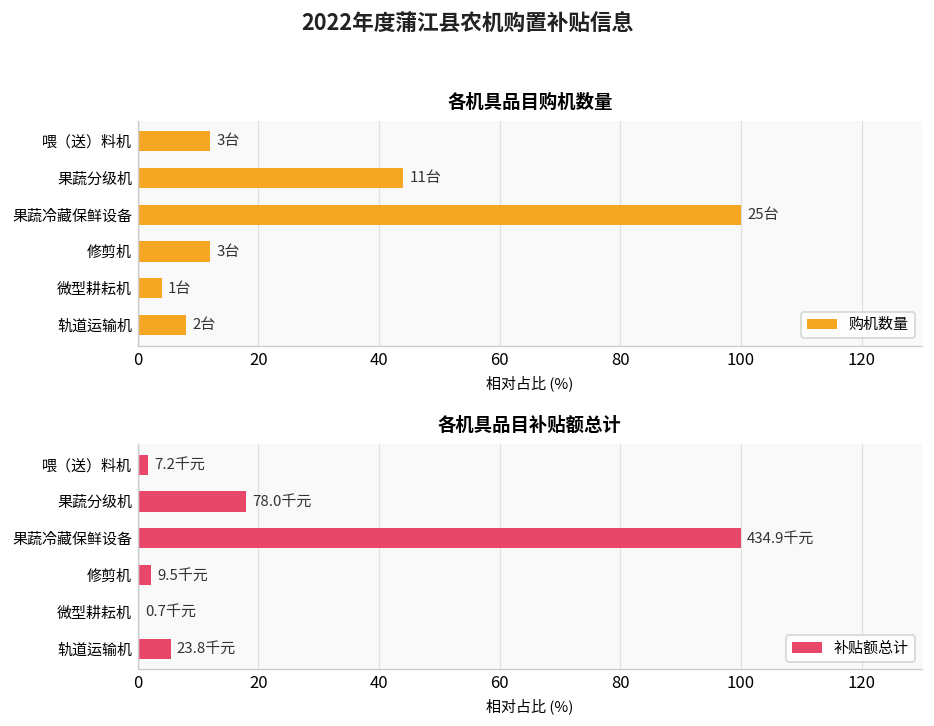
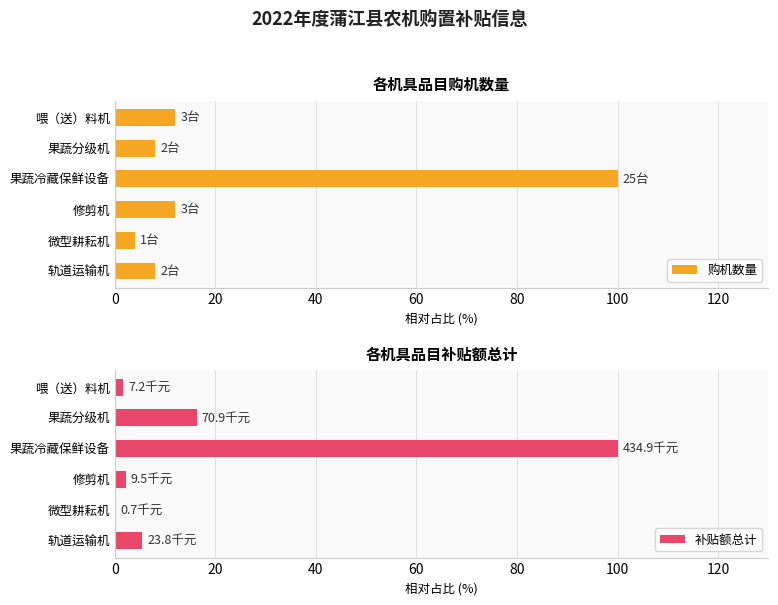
  {
    "各机具品目购机数量": {
-     "果蔬分级机": "11台"
+     "果蔬分级机": "2台"
    },
    "各机具品目补贴额总计": {
-     "果蔬分级机": "78.0"
+     "果蔬分级机": "70.9"
    }
  }
